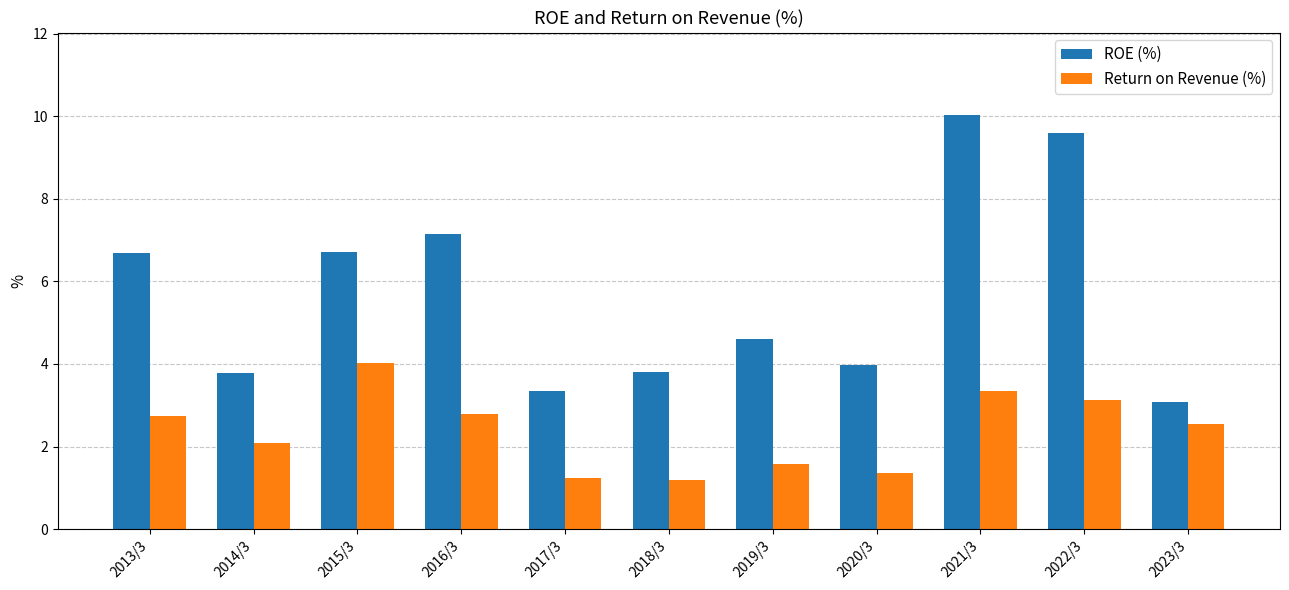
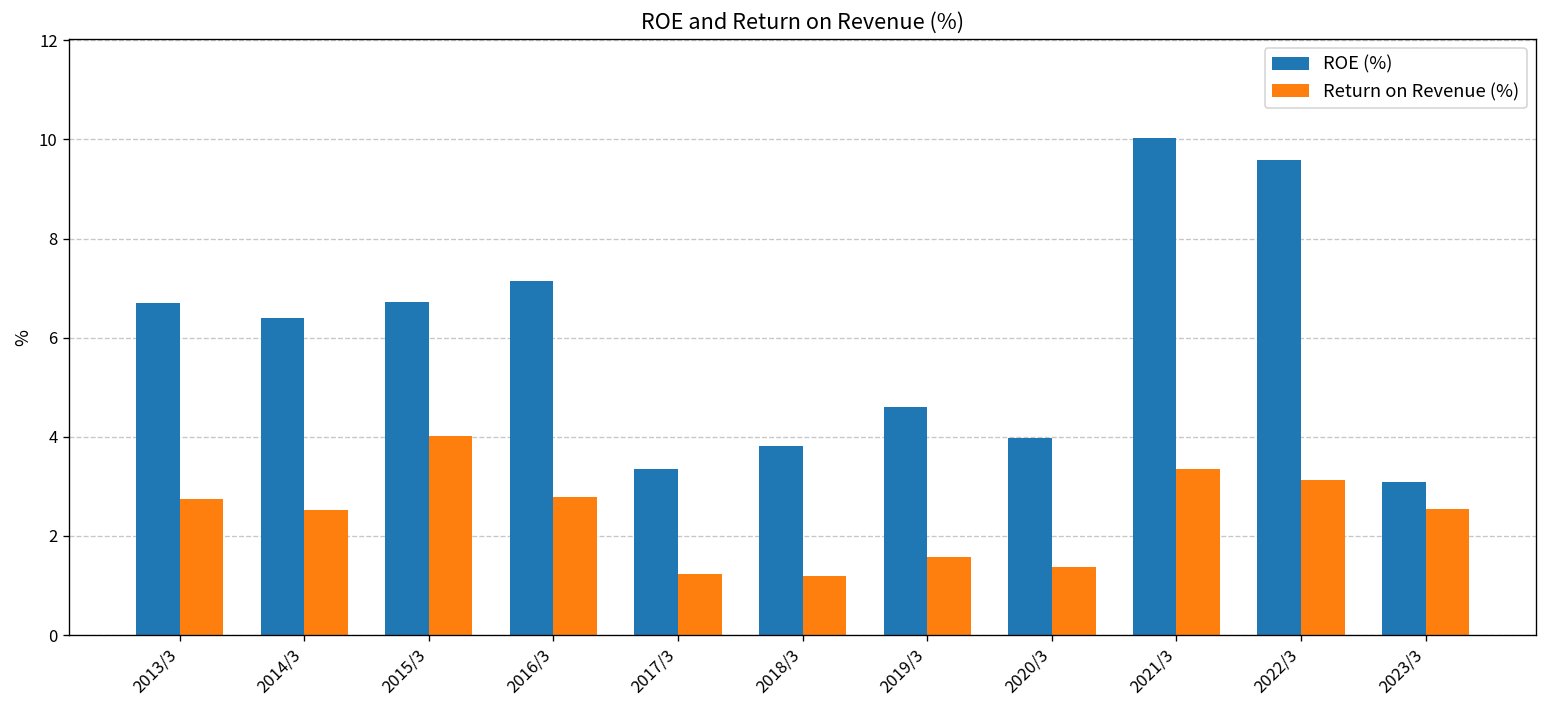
  {
    "ROE (%)": {
      "2013/3": 6.7,
-     "2014/3": 3.8,
+     "2014/3": 6.4,
      "2015/3": 6.7,
      "2016/3": 7.1,
      "2017/3": 3.4,
      "2018/3": 3.8,
      "2019/3": 4.6,
      "2020/3": 4.0,
      "2021/3": 10.0,
      "2022/3": 9.6,
      "2023/3": 3.1
    },
    "Return on Revenue (%)": {
      "2013/3": 2.7,
-     "2014/3": 2.1,
+     "2014/3": 2.5,
      "2015/3": 4.0,
      "2016/3": 2.8,
      "2017/3": 1.2,
      "2018/3": 1.2,
      "2019/3": 1.6,
      "2020/3": 1.4,
      "2021/3": 3.3,
      "2022/3": 3.1,
      "2023/3": 2.5
    }
  }
